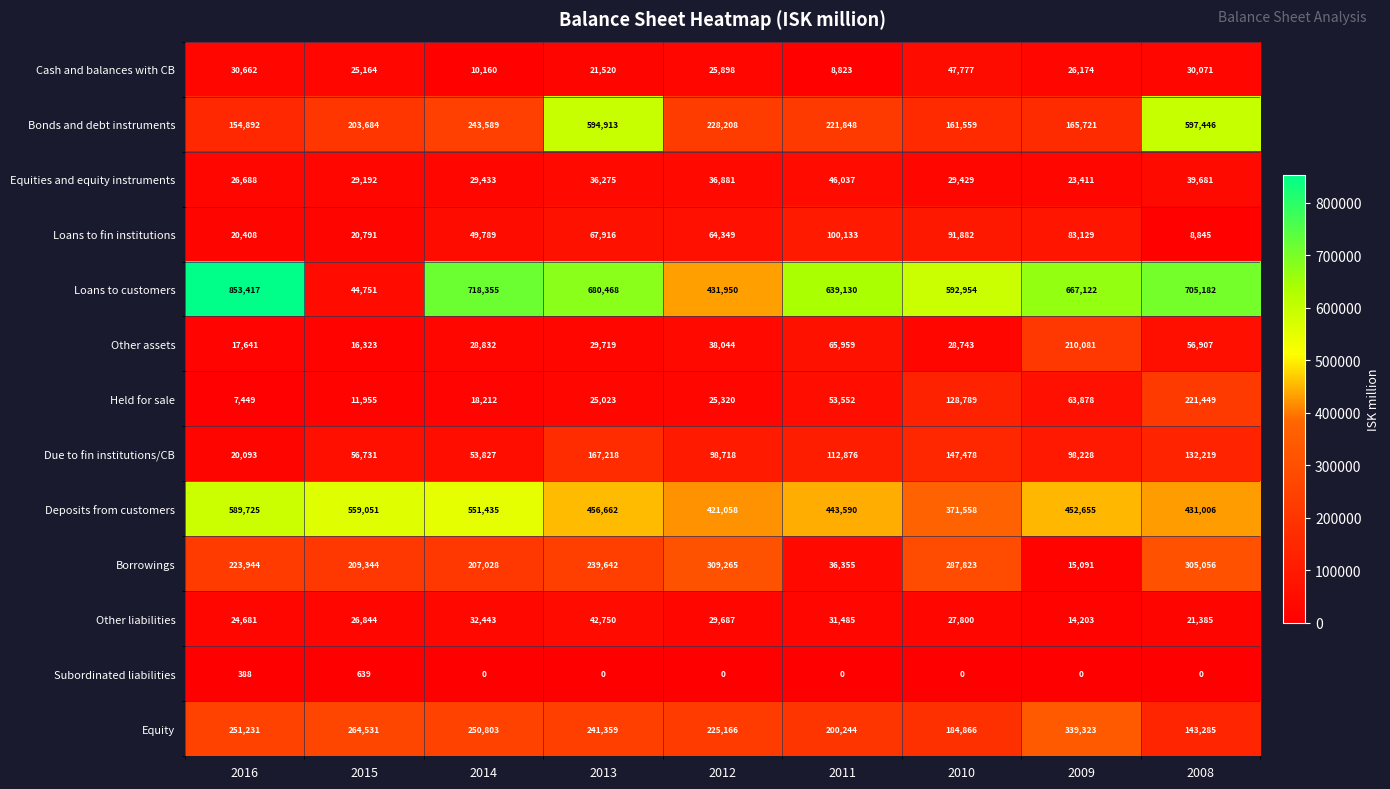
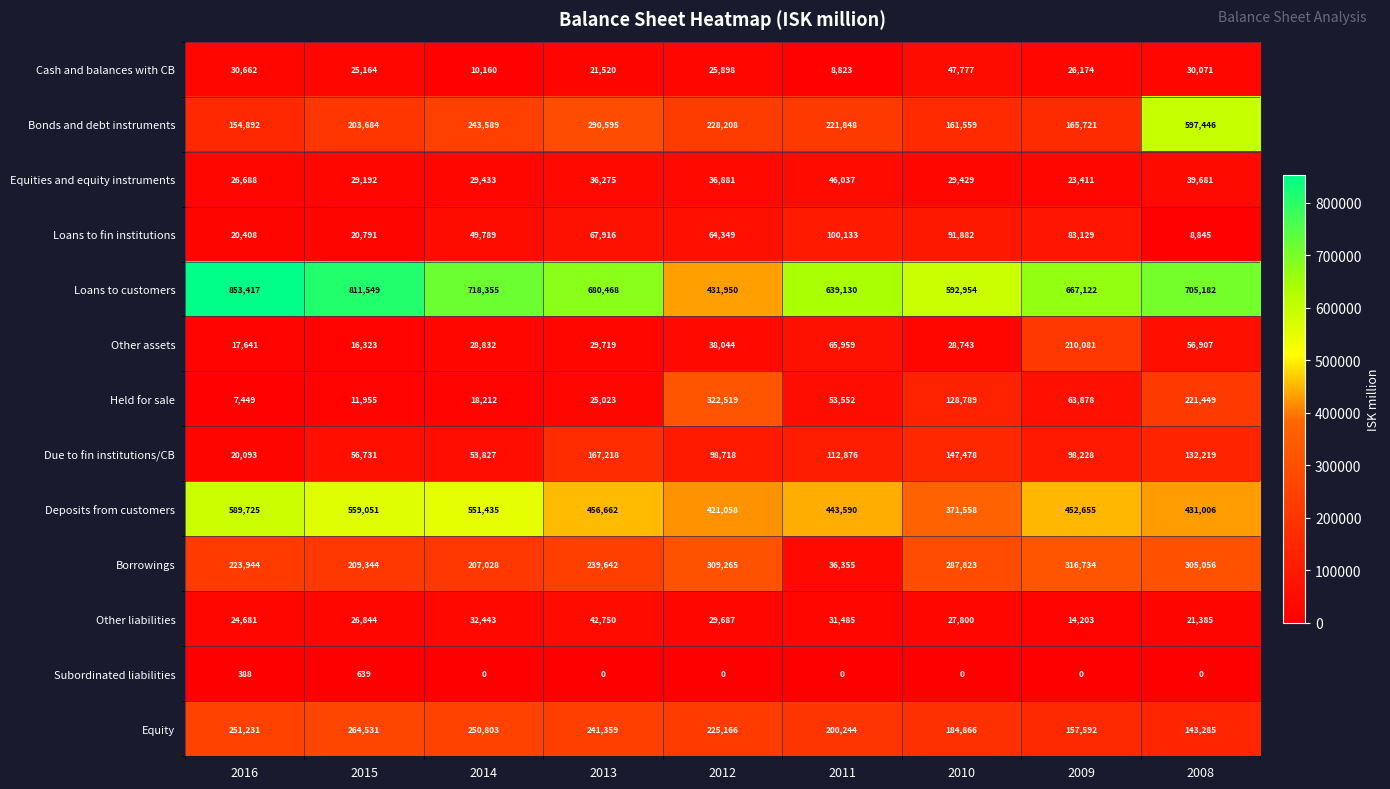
  {
    "Cash and balances with CB": {
      "2016": "30,662",
      "2015": "25,164",
      "2014": "10,160",
      "2013": "21,520",
      "2012": "25,898",
      "2011": "8,823",
      "2010": "47,777",
      "2009": "26,174",
      "2008": "30,071"
    },
    "Bonds and debt instruments": {
      "2016": "154,892",
      "2015": "203,684",
      "2014": "243,589",
-     "2013": "594,913",
+     "2013": "290,595",
      "2012": "228,208",
      "2011": "221,848",
      "2010": "161,559",
      "2009": "165,721",
      "2008": "597,446"
    },
    "Equities and equity instruments": {
      "2016": "26,688",
      "2015": "29,192",
      "2014": "29,433",
      "2013": "36,275",
      "2012": "36,881",
      "2011": "46,037",
      "2010": "29,429",
      "2009": "23,411",
      "2008": "39,681"
    },
    "Loans to fin institutions": {
      "2016": "20,408",
      "2015": "20,791",
      "2014": "49,789",
      "2013": "67,916",
      "2012": "64,349",
      "2011": "100,133",
      "2010": "91,882",
      "2009": "83,129",
      "2008": "8,845"
    },
    "Loans to customers": {
      "2016": "853,417",
-     "2015": "44,751",
+     "2015": "811,549",
      "2014": "718,355",
      "2013": "680,468",
      "2012": "431,950",
      "2011": "639,130",
      "2010": "592,954",
      "2009": "667,122",
      "2008": "705,182"
    },
    "Other assets": {
      "2016": "17,641",
      "2015": "16,323",
      "2014": "28,832",
      "2013": "29,719",
      "2012": "38,044",
      "2011": "65,959",
      "2010": "28,743",
      "2009": "210,081",
      "2008": "56,907"
    },
    "Held for sale": {
      "2016": "7,449",
      "2015": "11,955",
      "2014": "18,212",
      "2013": "25,023",
-     "2012": "25,320",
+     "2012": "322,519",
      "2011": "53,552",
      "2010": "128,789",
      "2009": "63,878",
      "2008": "221,449"
    },
    "Due to fin institutions/CB": {
      "2016": "20,093",
      "2015": "56,731",
      "2014": "53,827",
      "2013": "167,218",
      "2012": "98,718",
      "2011": "112,876",
      "2010": "147,478",
      "2009": "98,228",
      "2008": "132,219"
    },
    "Deposits from customers": {
      "2016": "589,725",
      "2015": "559,051",
      "2014": "551,435",
      "2013": "456,662",
      "2012": "421,058",
      "2011": "443,590",
      "2010": "371,558",
      "2009": "452,655",
      "2008": "431,006"
    },
    "Borrowings": {
      "2016": "223,944",
      "2015": "209,344",
      "2014": "207,028",
      "2013": "239,642",
      "2012": "309,265",
      "2011": "36,355",
      "2010": "287,823",
-     "2009": "15,091",
+     "2009": "316,734",
      "2008": "305,056"
    },
    "Other liabilities": {
      "2016": "24,681",
      "2015": "26,844",
      "2014": "32,443",
      "2013": "42,750",
      "2012": "29,687",
      "2011": "31,485",
      "2010": "27,800",
      "2009": "14,203",
      "2008": "21,385"
    },
    "Subordinated liabilities": {
      "2016": "388",
      "2015": "639",
      "2014": "0",
      "2013": "0",
      "2012": "0",
      "2011": "0",
      "2010": "0",
      "2009": "0",
      "2008": "0"
    },
    "Equity": {
      "2016": "251,231",
      "2015": "264,531",
      "2014": "250,803",
      "2013": "241,359",
      "2012": "225,166",
      "2011": "200,244",
      "2010": "184,866",
-     "2009": "339,323",
+     "2009": "157,592",
      "2008": "143,285"
    }
  }
